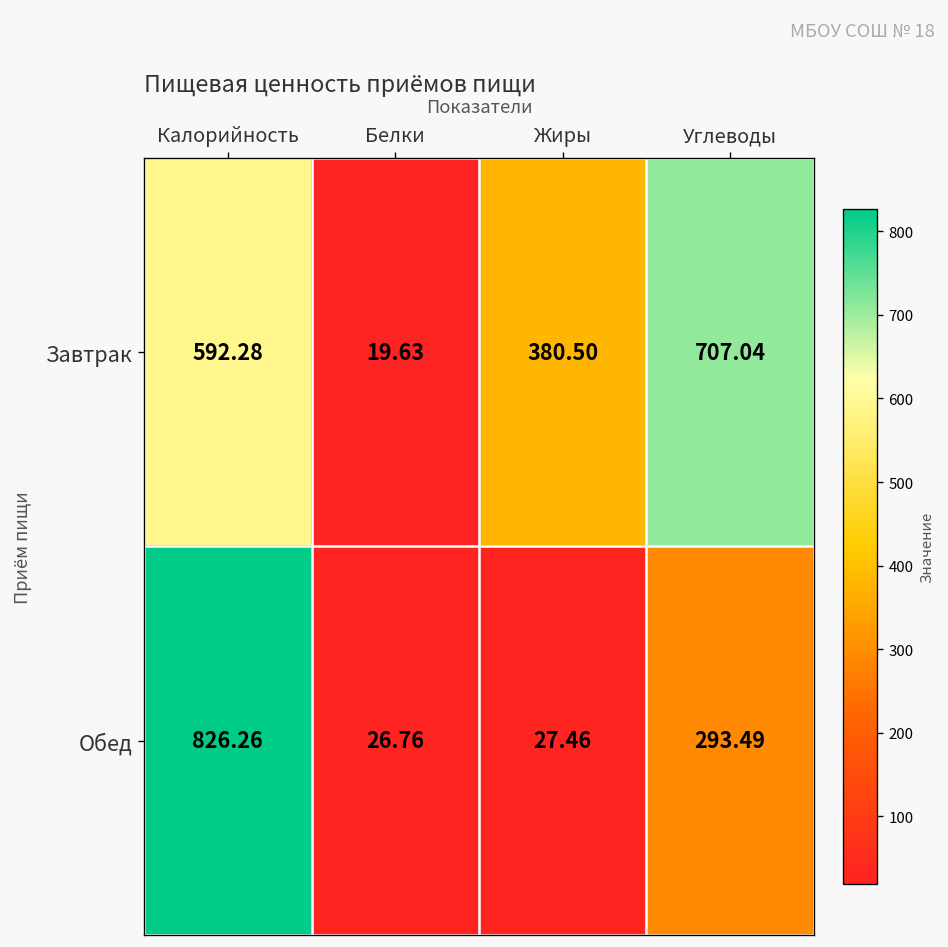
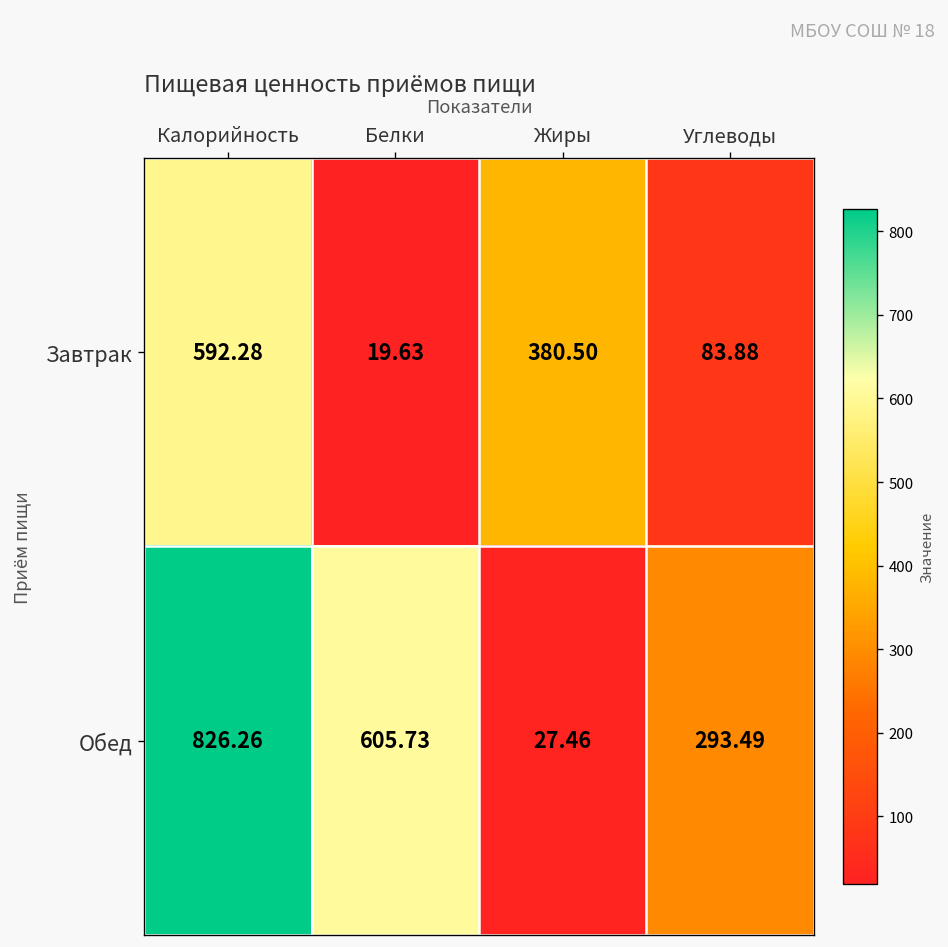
  {
    "Завтрак": {
      "Калорийность": 592.28,
      "Белки": 19.63,
      "Жиры": 380.50,
-     "Углеводы": 707.04
+     "Углеводы": 83.88
    },
    "Обед": {
      "Калорийность": 826.26,
-     "Белки": 26.76,
+     "Белки": 605.73,
      "Жиры": 27.46,
      "Углеводы": 293.49
    }
  }
